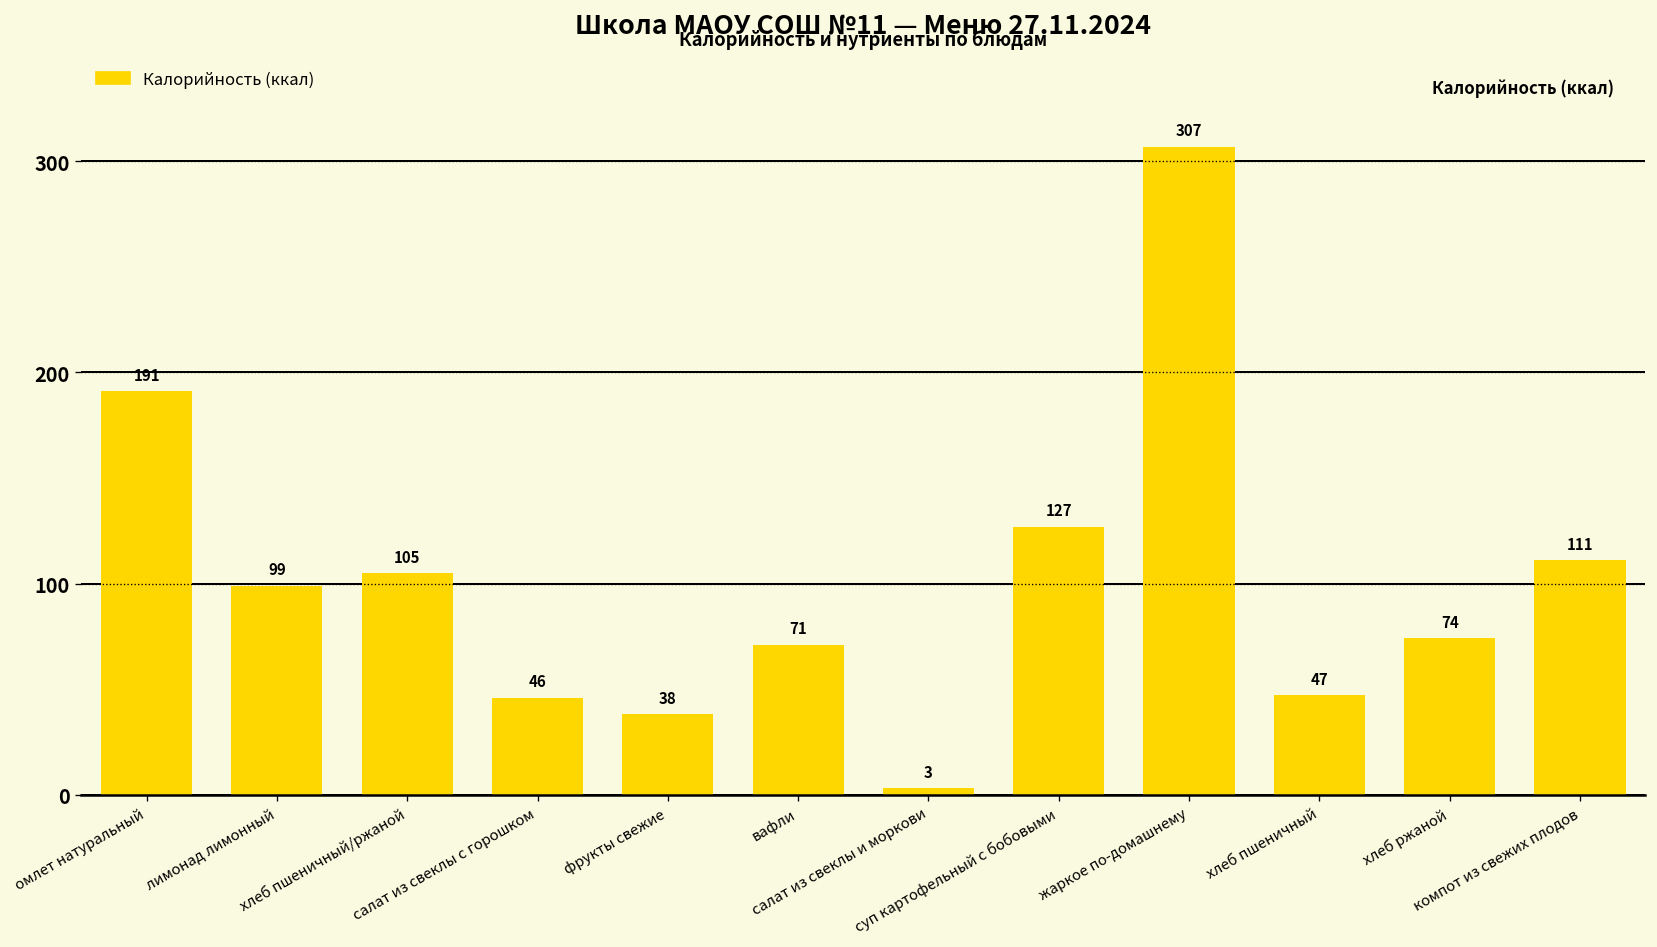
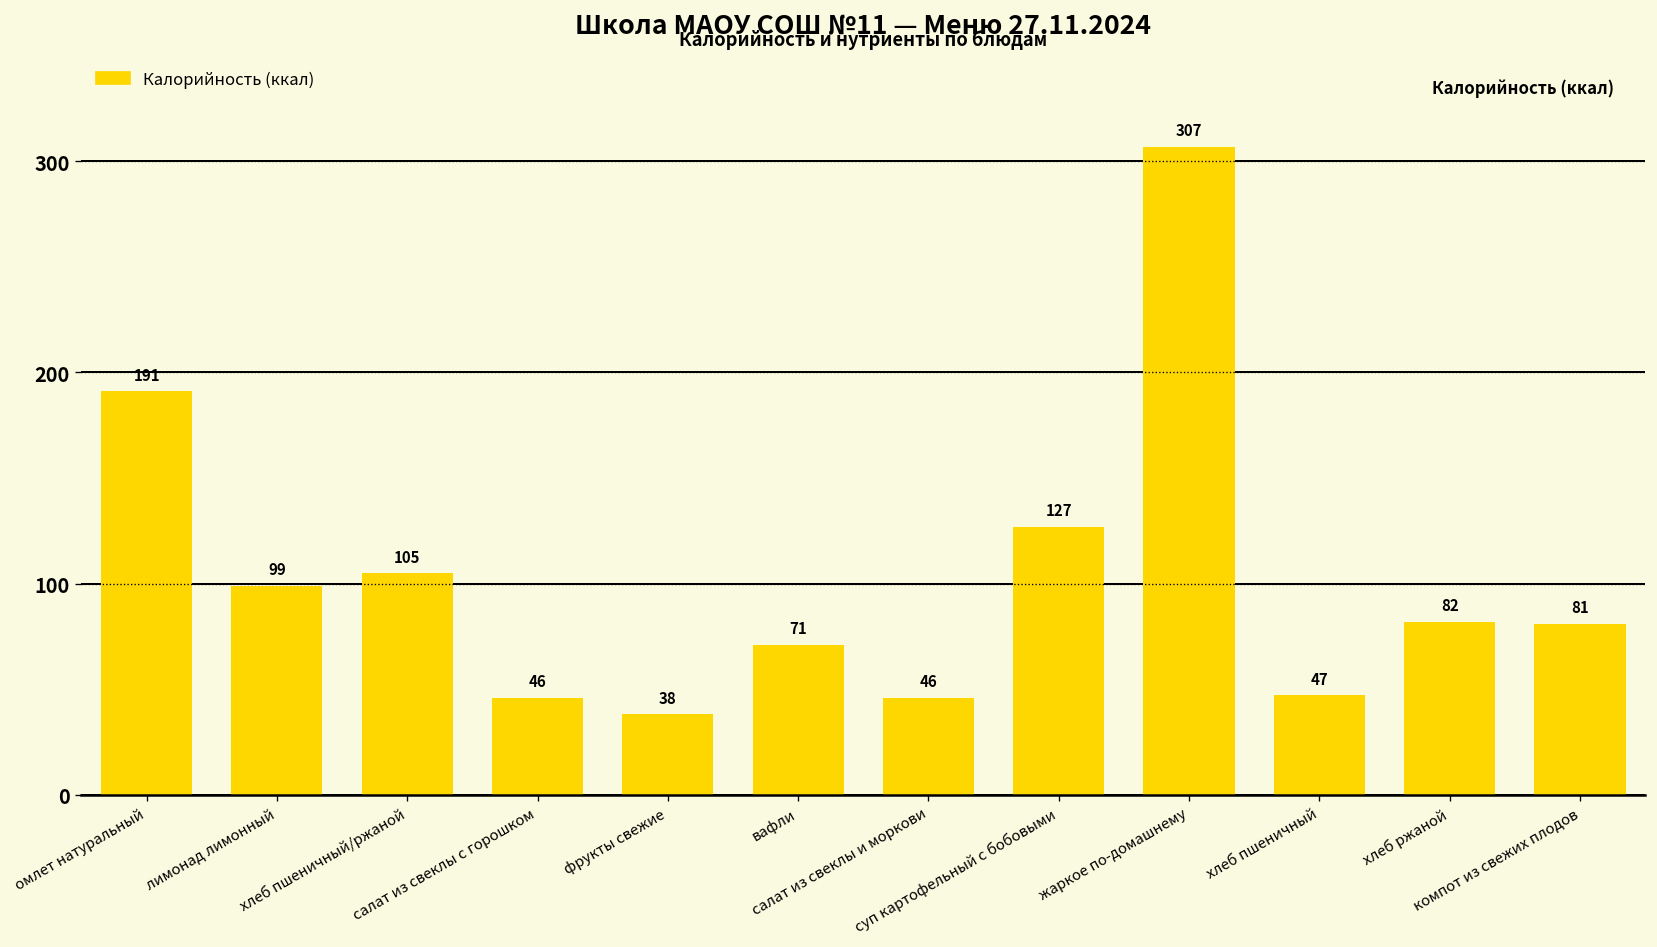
  {
    "омлет натуральный": 191,
    "лимонад лимонный": 99,
    "хлеб пшеничный/ржаной": 105,
    "салат из свеклы с горошком": 46,
    "фрукты свежие": 38,
    "вафли": 71,
-   "салат из свеклы и моркови": 3,
+   "салат из свеклы и моркови": 46,
    "суп картофельный с бобовыми": 127,
    "жаркое по-домашнему": 307,
    "хлеб пшеничный": 47,
-   "хлеб ржаной": 74,
-   "компот из свежих плодов": 111
+   "хлеб ржаной": 82,
+   "компот из свежих плодов": 81
  }
